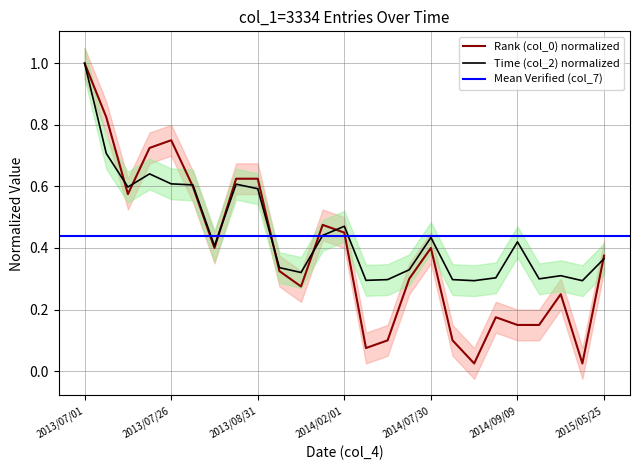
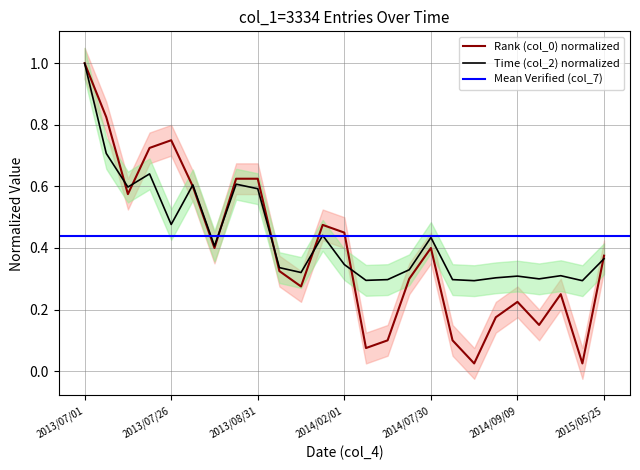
  {
    "Rank (col_0) normalized": {
      "2013/07/26": 0.75,
      "2013/08/31": 0.63,
      "2014/02/01": 0.45,
      "2014/07/30": 0.40,
-     "2014/09/09": 0.15,
+     "2014/09/09": 0.23,
      "2015/05/25": 0.38
    },
    "Time (col_2) normalized": {
-     "2013/07/26": 0.61,
+     "2013/07/26": 0.48,
      "2013/08/31": 0.59,
-     "2014/02/01": 0.47,
+     "2014/02/01": 0.35,
      "2014/07/30": 0.43,
-     "2014/09/09": 0.42,
+     "2014/09/09": 0.31,
      "2015/05/25": 0.37
    }
  }
